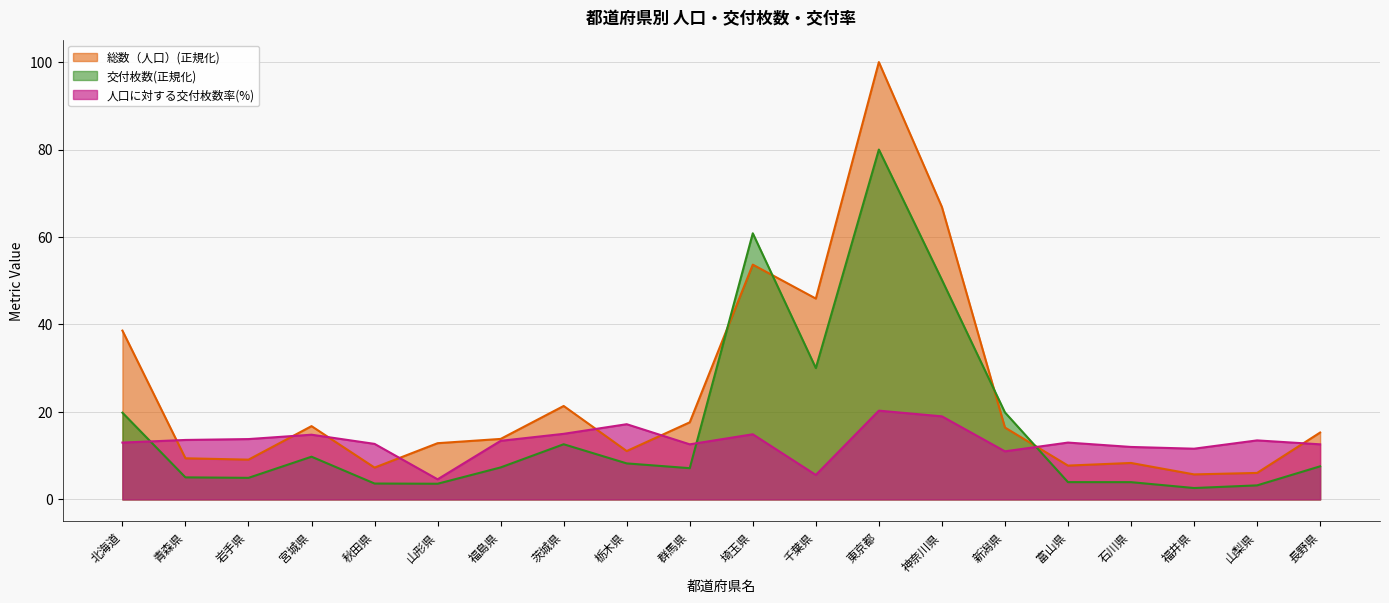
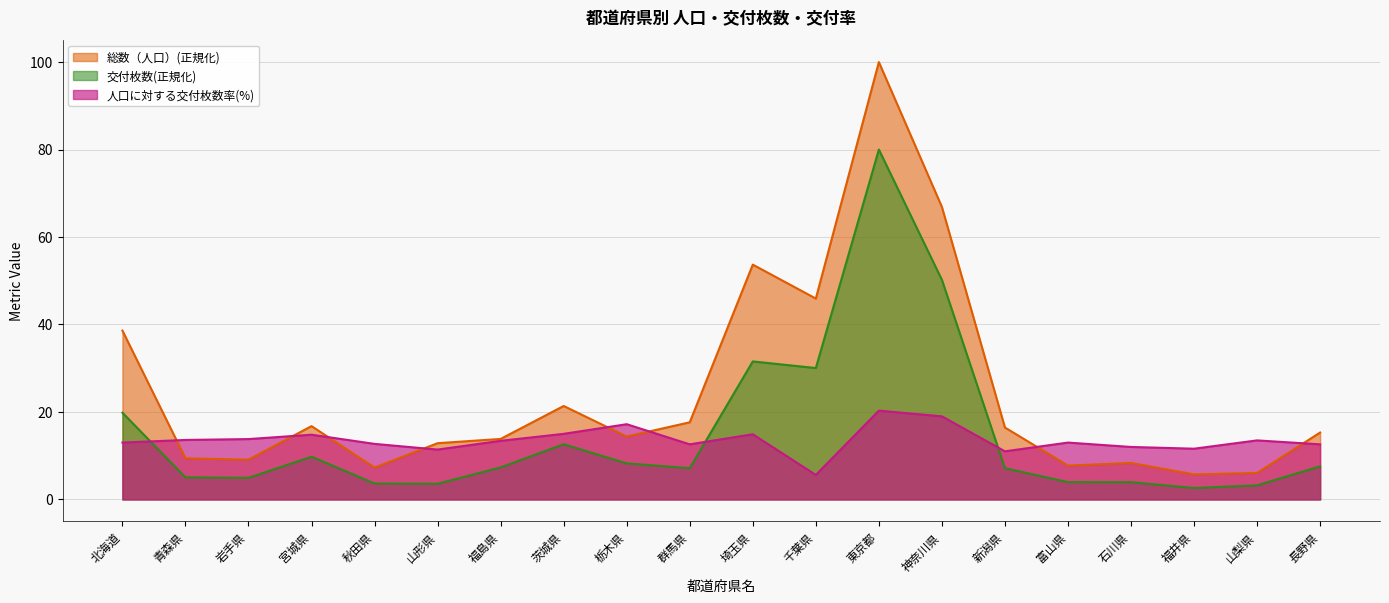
  {
    "総数（人口）(正規化)": {
      "北海道": 39,
      "青森県": 9,
      "岩手県": 9,
      "宮城県": 17,
      "秋田県": 7,
      "山形県": 13,
      "茨城県": 21,
-     "栃木県": 11,
+     "栃木県": 14,
      "群馬県": 18,
      "埼玉県": 54,
      "千葉県": 46,
      "東京都": 100,
      "神奈川県": 67,
      "新潟県": 16,
      "富山県": 8,
      "石川県": 8,
      "福井県": 6,
      "山梨県": 6,
      "長野県": 15
    },
    "交付枚数(正規化)": {
      "北海道": 20,
      "青森県": 5,
      "岩手県": 5,
      "宮城県": 10,
      "秋田県": 4,
      "山形県": 4,
      "福島県": 7,
      "茨城県": 13,
      "栃木県": 8,
      "群馬県": 7,
-     "埼玉県": 61,
+     "埼玉県": 32,
      "千葉県": 30,
      "東京都": 80,
      "神奈川県": 50,
-     "新潟県": 20,
+     "新潟県": 7,
      "富山県": 4,
      "石川県": 4,
      "福井県": 3,
      "山梨県": 3,
      "長野県": 8
    },
    "人口に対する交付枚数率(%)": {
      "北海道": 13,
      "青森県": 14,
      "岩手県": 14,
      "宮城県": 15,
      "秋田県": 13,
-     "山形県": 5,
+     "山形県": 11,
      "茨城県": 15,
      "栃木県": 17,
      "群馬県": 13,
      "埼玉県": 15,
      "千葉県": 6,
      "東京都": 20,
      "神奈川県": 19,
      "新潟県": 11,
      "富山県": 13,
      "石川県": 12,
      "福井県": 12,
      "山梨県": 14,
      "長野県": 13
    }
  }
